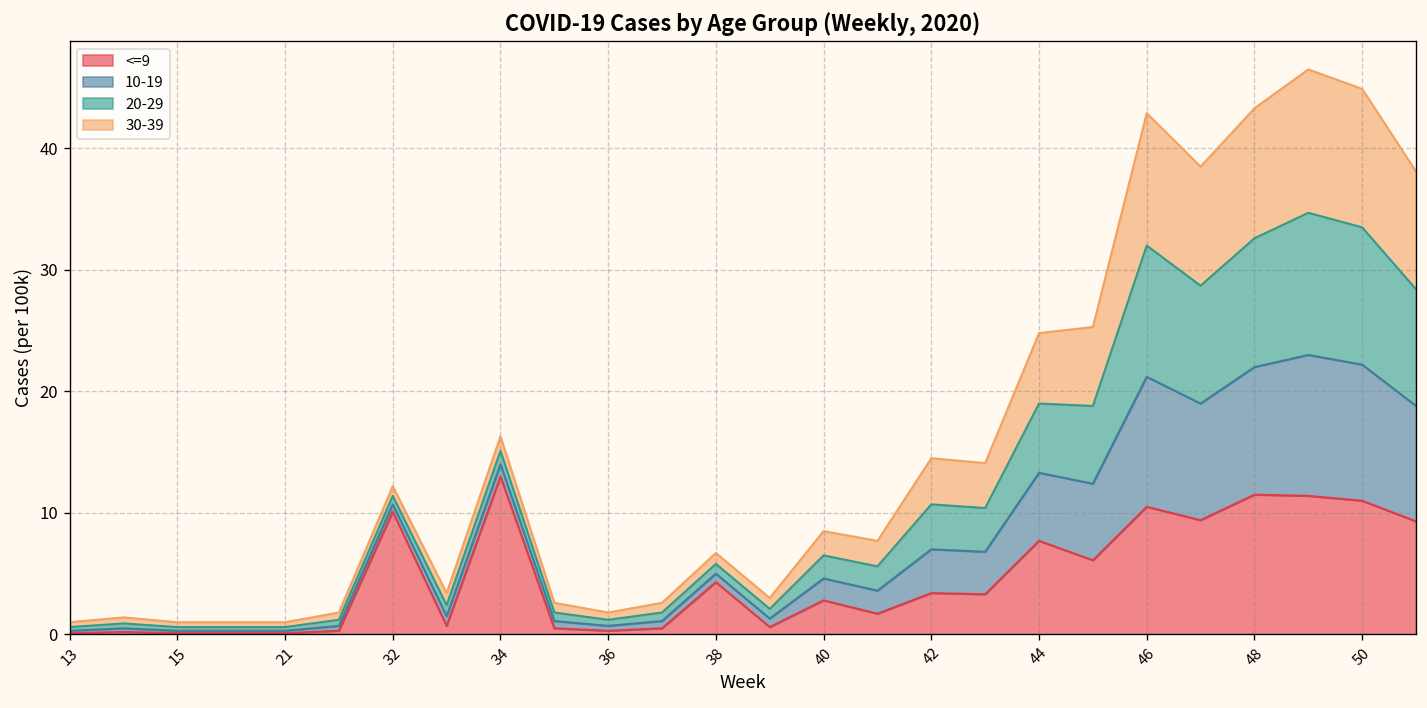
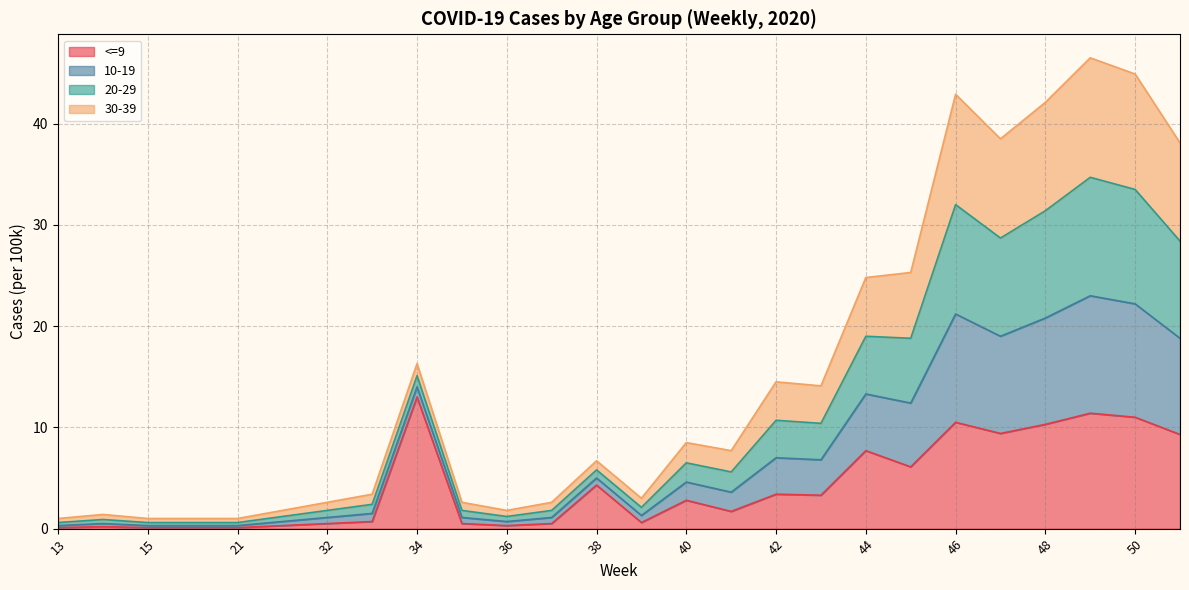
  {
    "<=9": {
-     "32": 10.1,
+     "32": 0.5,
      "34": 13.0,
      "36": 0.3,
      "38": 4.3,
      "40": 2.8,
      "42": 3.4,
      "44": 7.7,
      "46": 10.5,
-     "48": 11.5,
+     "48": 10.3,
      "50": 11.0
    },
    "30-39": {
      "13": 0.4,
      "15": 0.4,
      "21": 0.4,
      "32": 0.8,
      "34": 1.2,
      "36": 0.6,
      "38": 0.9,
      "40": 2.0,
      "42": 3.8,
      "44": 5.8,
      "46": 10.9,
      "48": 10.7,
      "50": 11.4
    }
  }
